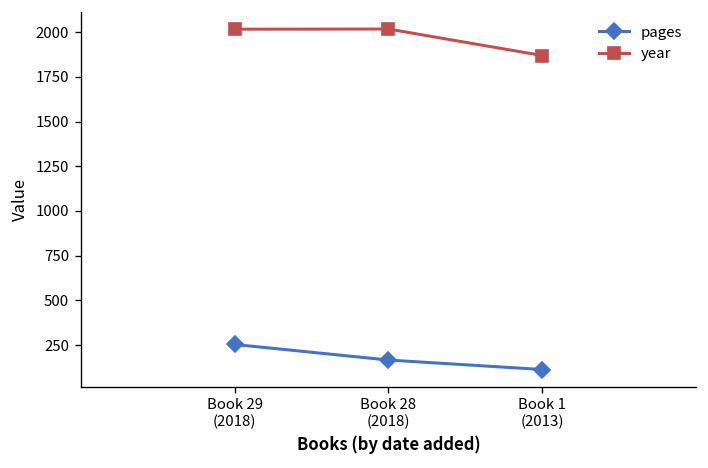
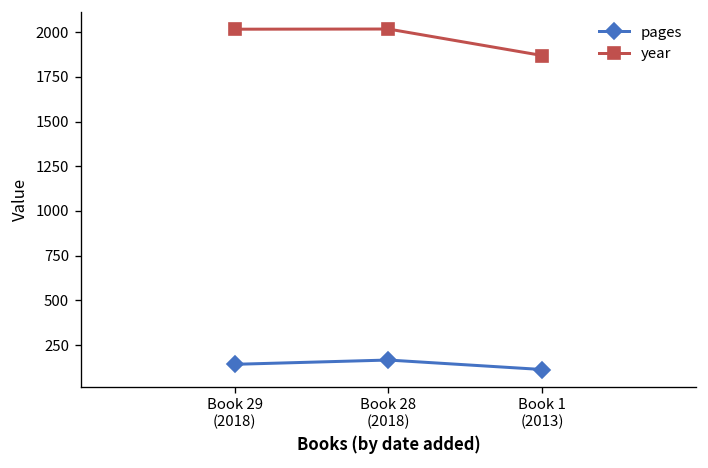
  {
    "pages": {
-     "Book 29 (2018)": 250,
+     "Book 29 (2018)": 140,
      "Book 28 (2018)": 170,
      "Book 1 (2013)": 110
    },
    "year": {
      "Book 29 (2018)": 2020,
      "Book 28 (2018)": 2020,
      "Book 1 (2013)": 1870
    }
  }
